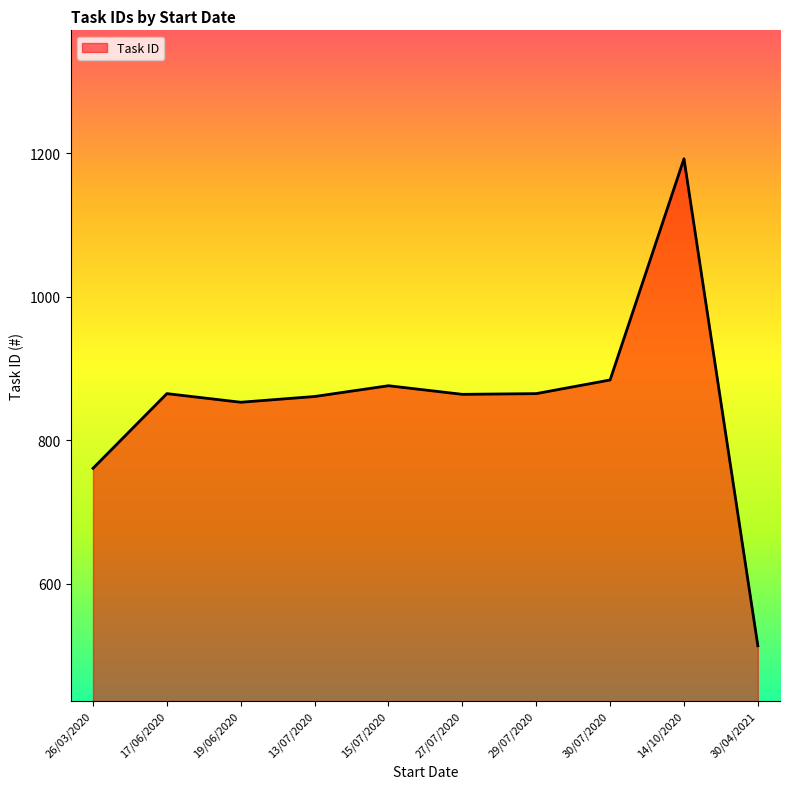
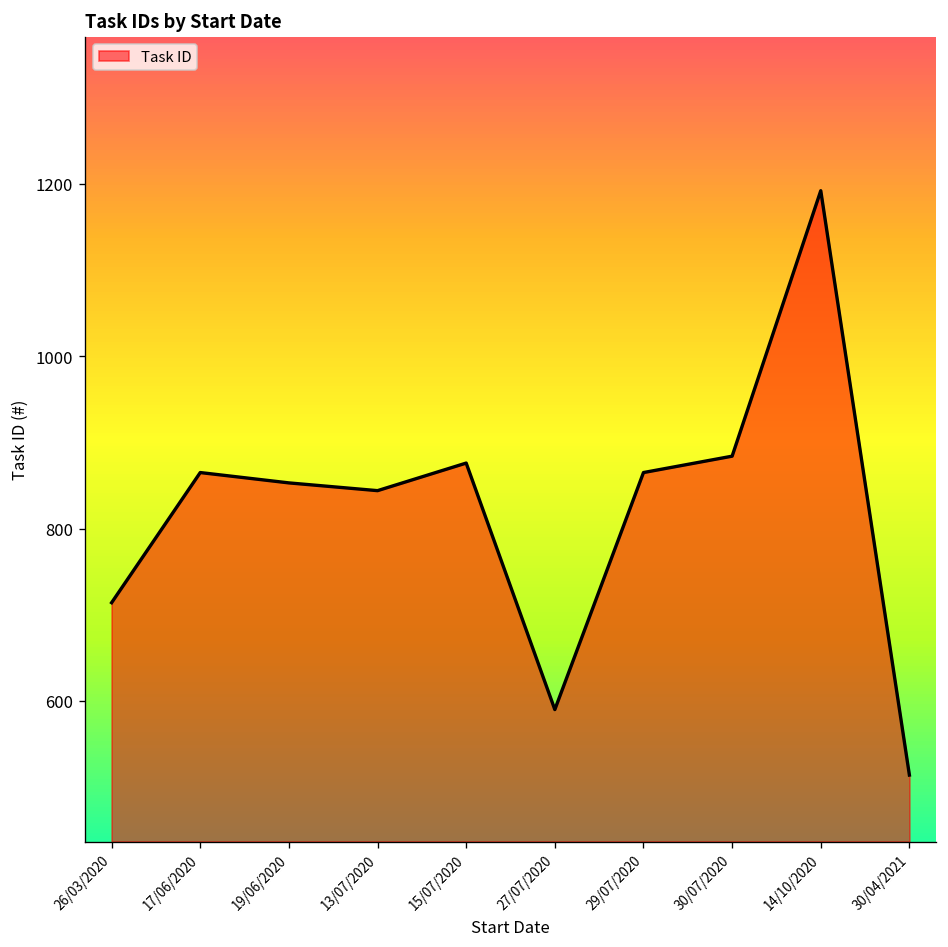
  {
-   "26/03/2020": 760,
+   "26/03/2020": 710,
    "17/06/2020": 870,
    "19/06/2020": 850,
-   "13/07/2020": 860,
+   "13/07/2020": 840,
    "15/07/2020": 880,
-   "27/07/2020": 860,
+   "27/07/2020": 590,
    "29/07/2020": 870,
    "30/07/2020": 880,
    "14/10/2020": 1190,
    "30/04/2021": 510
  }
